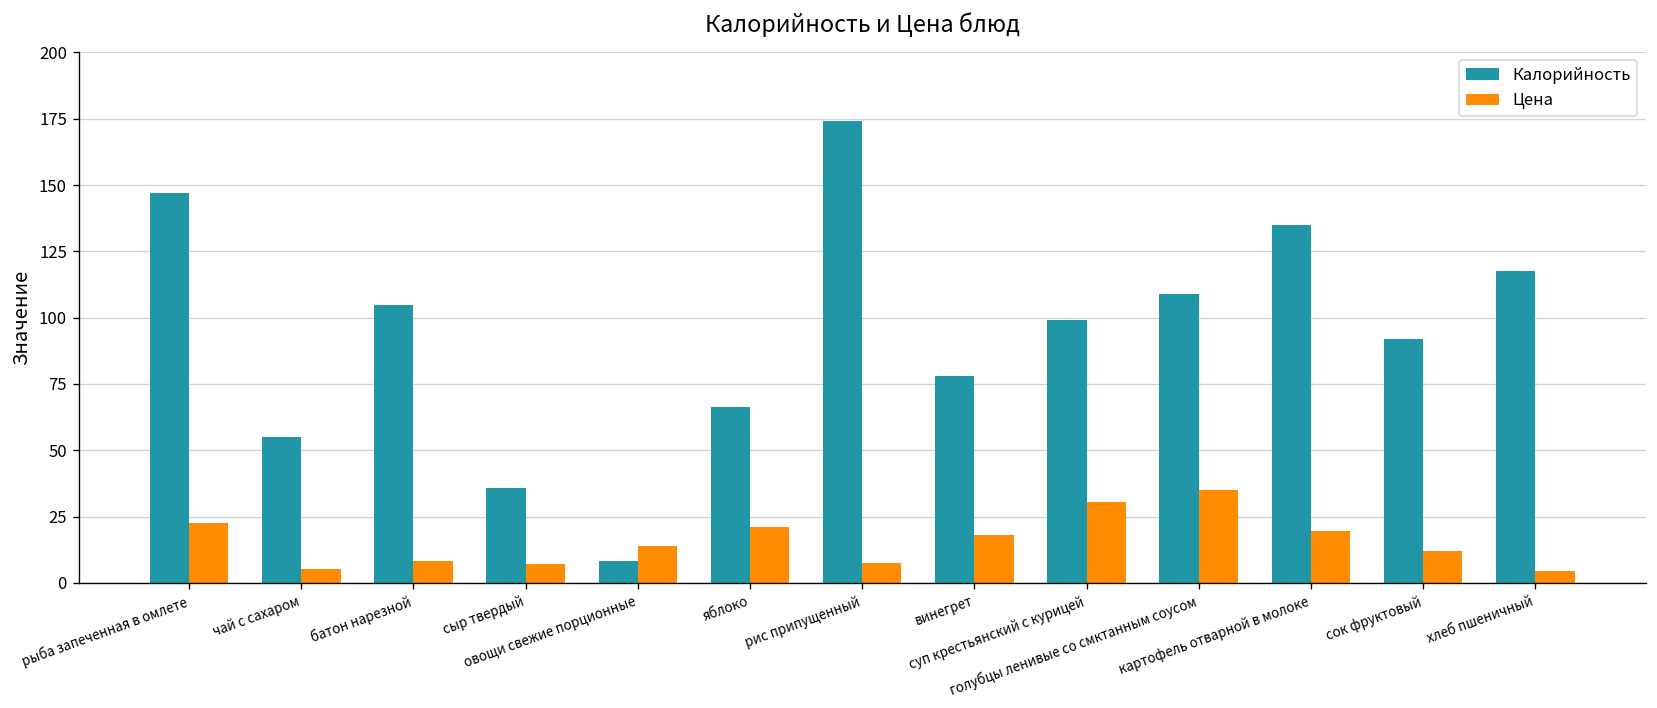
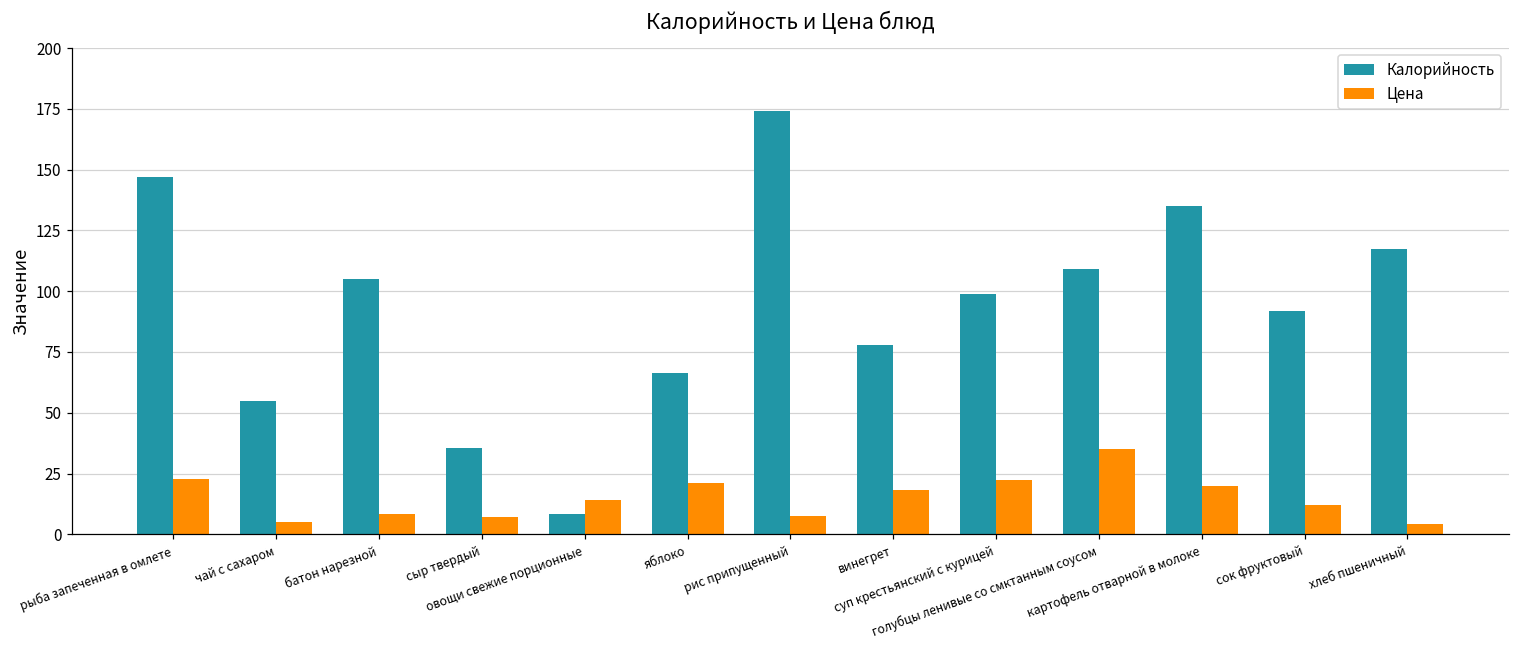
  {
    "Калорийность": {
      "рыба запеченная в омлете": 147,
      "чай с сахаром": 55,
      "батон нарезной": 105,
      "сыр твердый": 36,
      "овощи свежие порционные": 8,
      "яблоко": 66,
      "рис припущенный": 174,
      "винегрет": 78,
      "суп крестьянский с курицей": 99,
      "голубцы ленивые со смктанным соусом": 109,
      "картофель отварной в молоке": 135,
      "сок фруктовый": 92,
      "хлеб пшеничный": 118
    },
    "Цена": {
      "рыба запеченная в омлете": 23,
      "чай с сахаром": 5,
      "батон нарезной": 8,
      "сыр твердый": 7,
      "овощи свежие порционные": 14,
      "яблоко": 21,
      "рис припущенный": 8,
      "винегрет": 18,
-     "суп крестьянский с курицей": 31,
+     "суп крестьянский с курицей": 22,
      "голубцы ленивые со смктанным соусом": 35,
      "картофель отварной в молоке": 20,
      "сок фруктовый": 12,
      "хлеб пшеничный": 4
    }
  }
